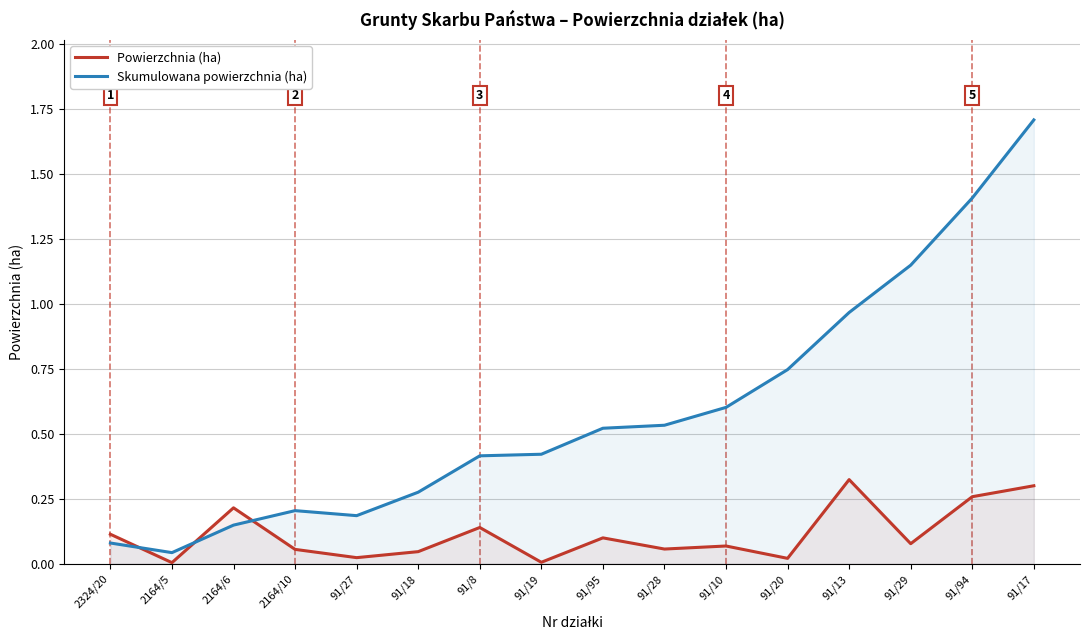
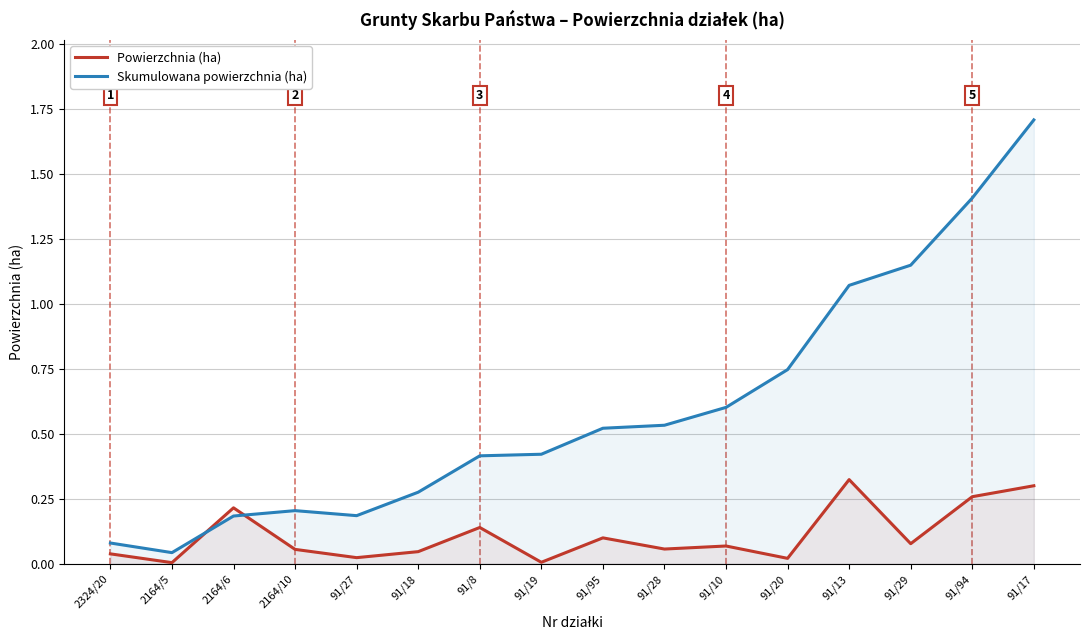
  {
    "Powierzchnia (ha)": {
-     "2324/20": 0.11,
+     "2324/20": 0.04,
      "2164/5": 0.00,
      "2164/6": 0.22,
      "2164/10": 0.06,
      "91/27": 0.02,
      "91/18": 0.05,
      "91/8": 0.14,
      "91/19": 0.01,
      "91/95": 0.10,
      "91/28": 0.06,
      "91/10": 0.07,
      "91/20": 0.02,
      "91/13": 0.32,
      "91/29": 0.08,
      "91/94": 0.26,
      "91/17": 0.30
    },
    "Skumulowana powierzchnia (ha)": {
      "2324/20": 0.08,
      "2164/5": 0.04,
-     "2164/6": 0.15,
+     "2164/6": 0.18,
      "2164/10": 0.20,
      "91/27": 0.19,
      "91/18": 0.28,
      "91/8": 0.42,
      "91/19": 0.42,
      "91/95": 0.52,
      "91/28": 0.53,
      "91/10": 0.60,
      "91/20": 0.75,
-     "91/13": 0.97,
+     "91/13": 1.07,
      "91/29": 1.15,
      "91/94": 1.41,
      "91/17": 1.71
    }
  }
